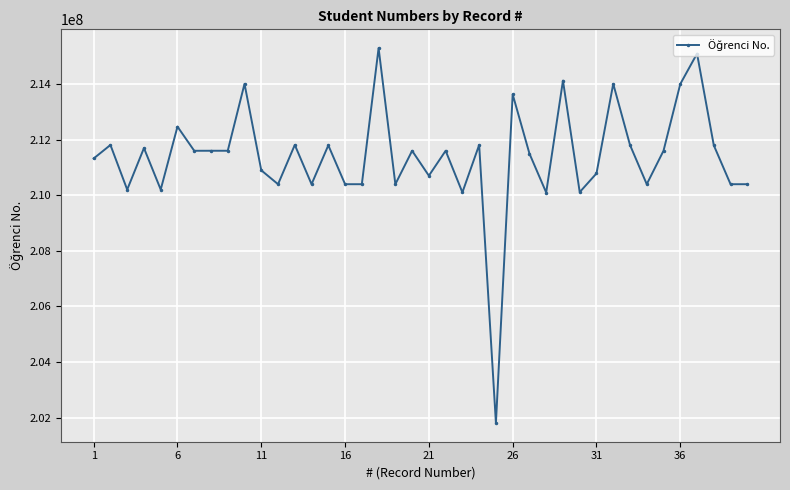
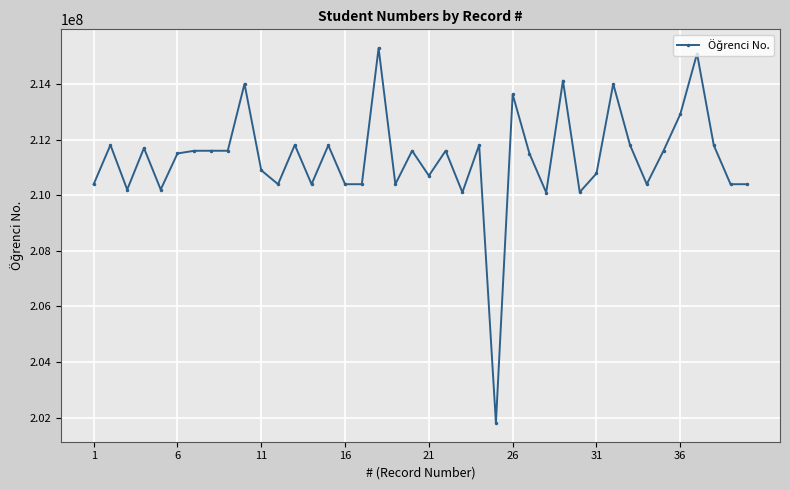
  {
-   "1": 211300000,
-   "6": 212500000,
+   "1": 210400000,
+   "6": 211500000,
    "11": 210900000,
    "16": 210400000,
    "21": 210700000,
    "26": 213600000,
    "31": 210800000,
-   "36": 214000000
+   "36": 212900000
  }
